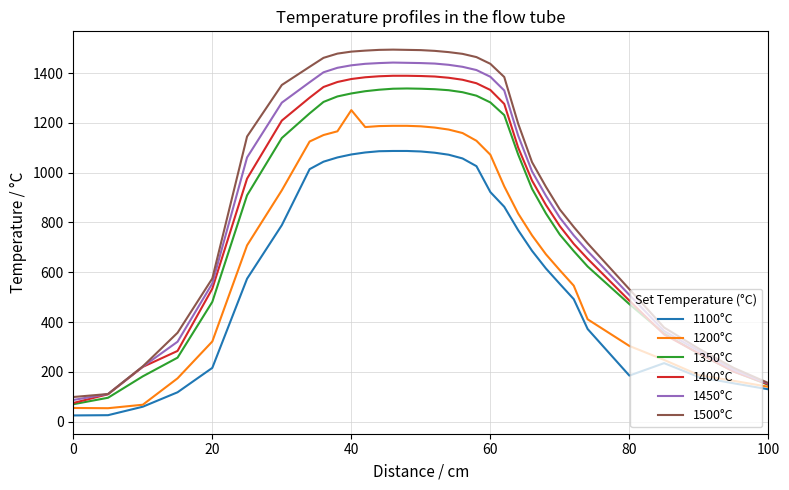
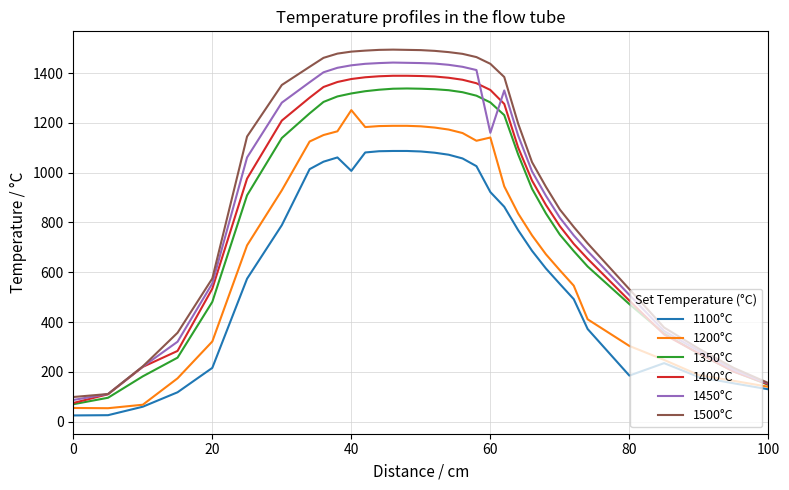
  {
    "1100°C": {
      "0": 30,
      "20": 220,
-     "40": 1070,
+     "40": 1010,
      "60": 920,
      "80": 190
    },
    "1200°C": {
      "0": 60,
      "20": 320,
      "40": 1250,
-     "60": 1070,
+     "60": 1140,
      "80": 300
    },
    "1350°C": {
      "20": 480,
      "40": 1320,
      "60": 1280,
      "80": 470
    },
    "1400°C": {
      "20": 530,
      "40": 1380,
      "60": 1330,
      "80": 490
    },
    "1450°C": {
      "0": 90,
      "20": 560,
      "40": 1430,
-     "60": 1390,
+     "60": 1160,
      "80": 510
    },
    "1500°C": {
      "0": 100,
      "20": 580,
      "40": 1490,
      "60": 1440,
      "80": 530
    }
  }
